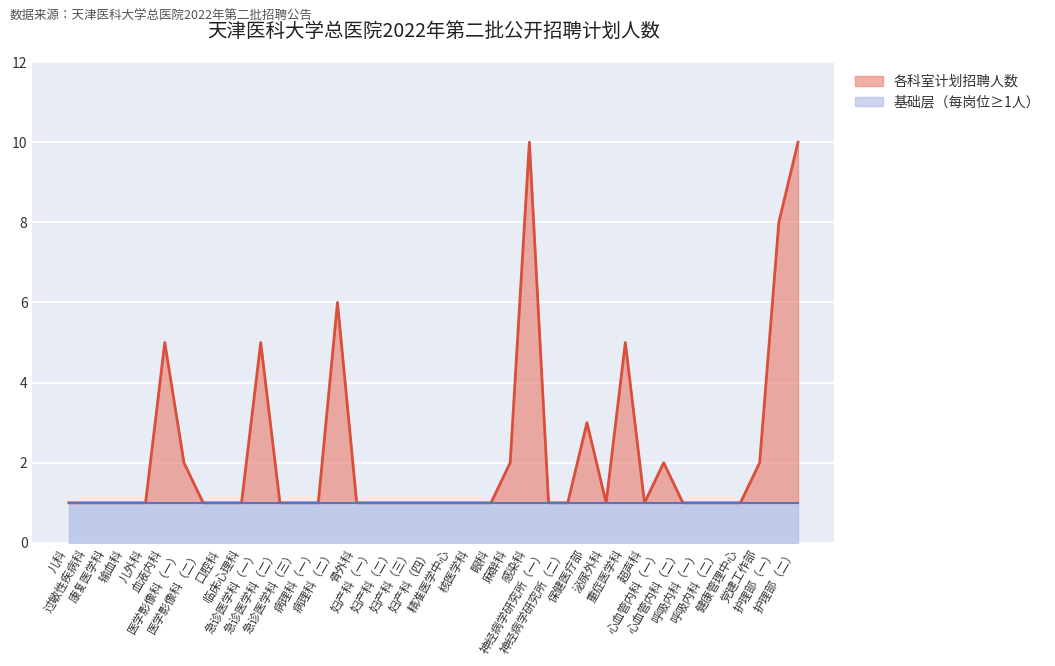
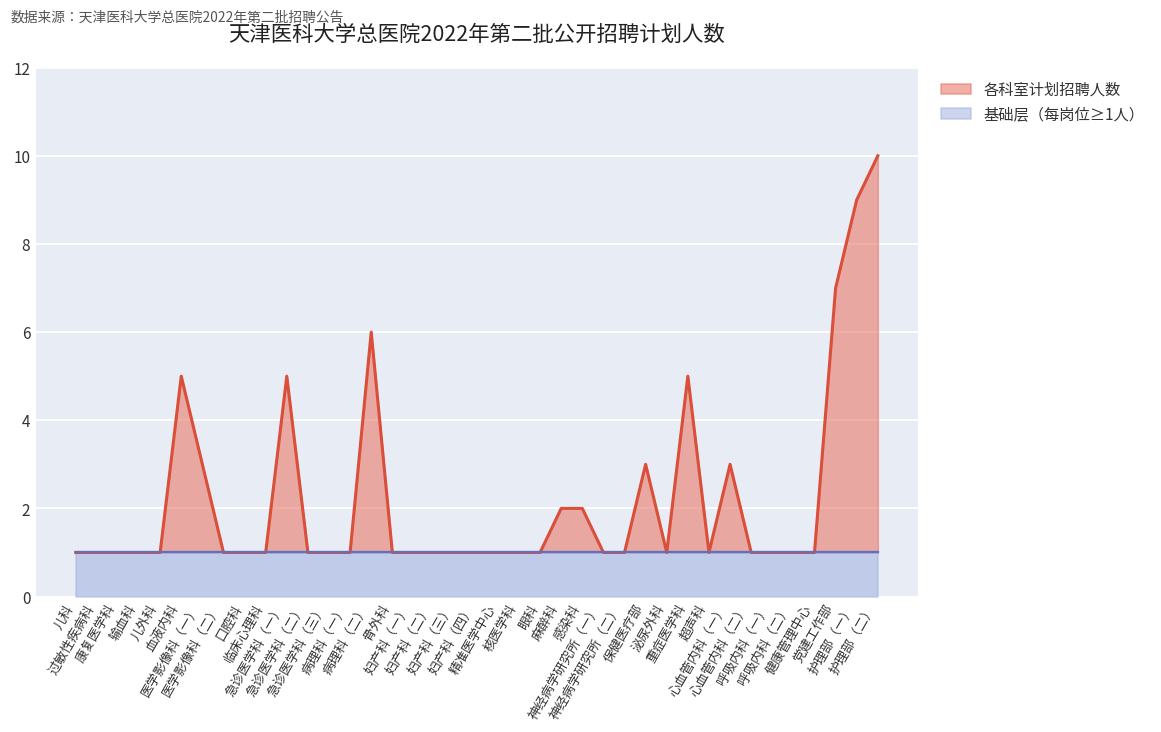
  {
    "各科室计划招聘人数": {
      "血液内科": 5,
-     "医学影像科（一）": 2,
+     "医学影像科（一）": 3,
      "急诊医学科（一）": 5,
      "病理科（二）": 6,
      "麻醉科": 2,
-     "感染科": 10,
+     "感染科": 2,
      "保健医疗部": 3,
      "重症医学科": 5,
-     "心血管内科（一）": 2,
-     "党建工作部": 2,
-     "护理部（一）": 8,
+     "心血管内科（一）": 3,
+     "党建工作部": 7,
+     "护理部（一）": 9,
      "护理部（二）": 10
    },
    "基础层（每岗位≥1人）": {
      "血液内科": 1,
      "医学影像科（一）": 1,
      "急诊医学科（一）": 1,
      "病理科（二）": 1,
      "麻醉科": 1,
      "感染科": 1,
      "保健医疗部": 1,
      "重症医学科": 1,
      "心血管内科（一）": 1,
      "党建工作部": 1,
      "护理部（一）": 1,
      "护理部（二）": 1
    }
  }
